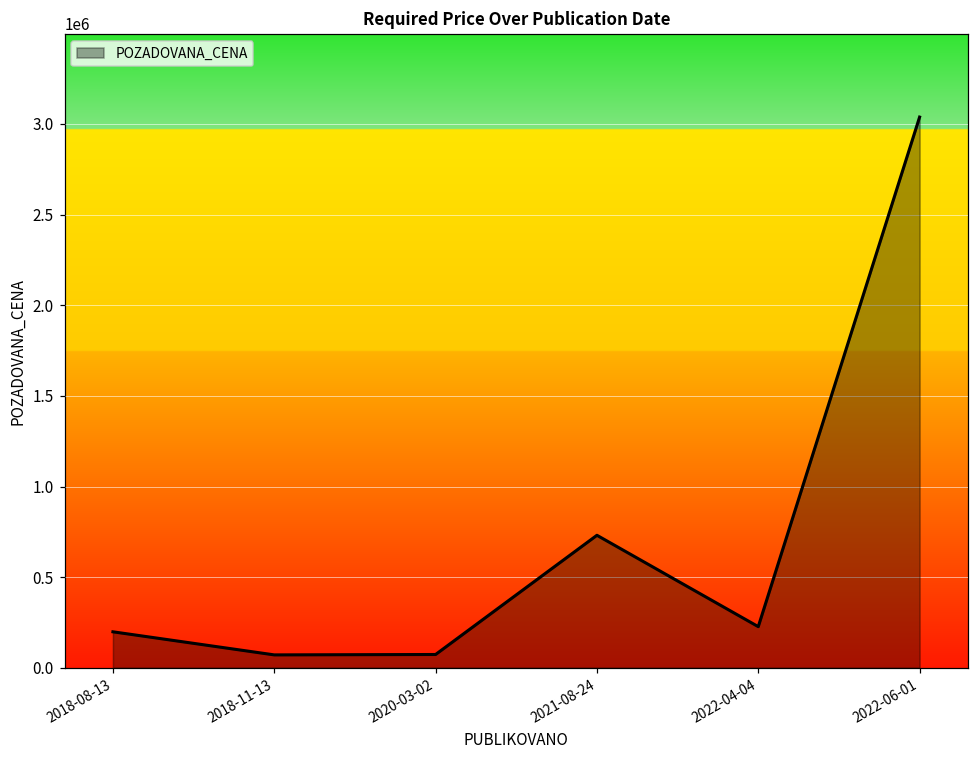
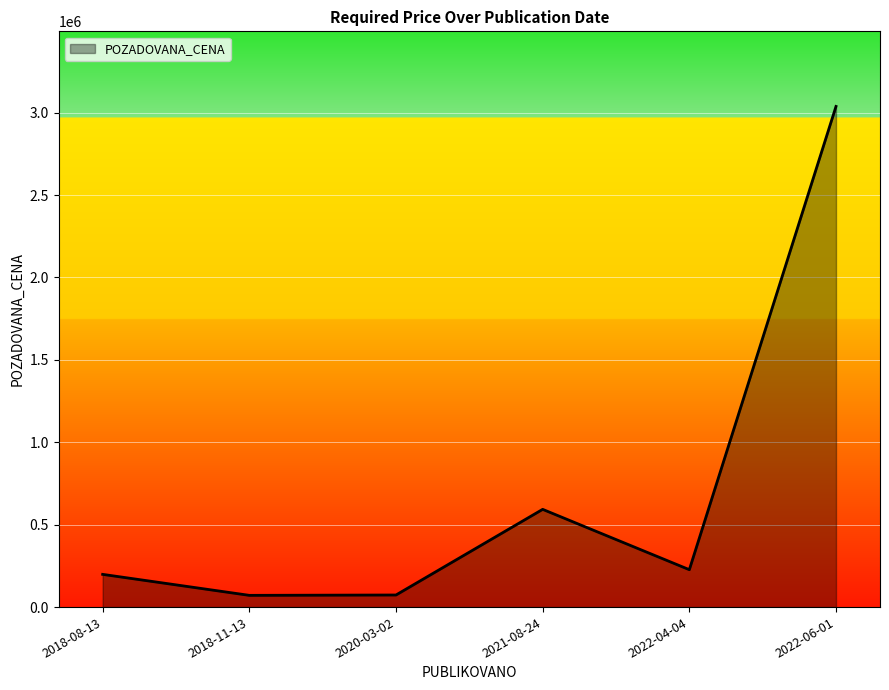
  {
    "2018-08-13": 200000,
    "2018-11-13": 70000,
    "2020-03-02": 70000,
-   "2021-08-24": 730000,
+   "2021-08-24": 590000,
    "2022-04-04": 230000,
    "2022-06-01": 3040000
  }
